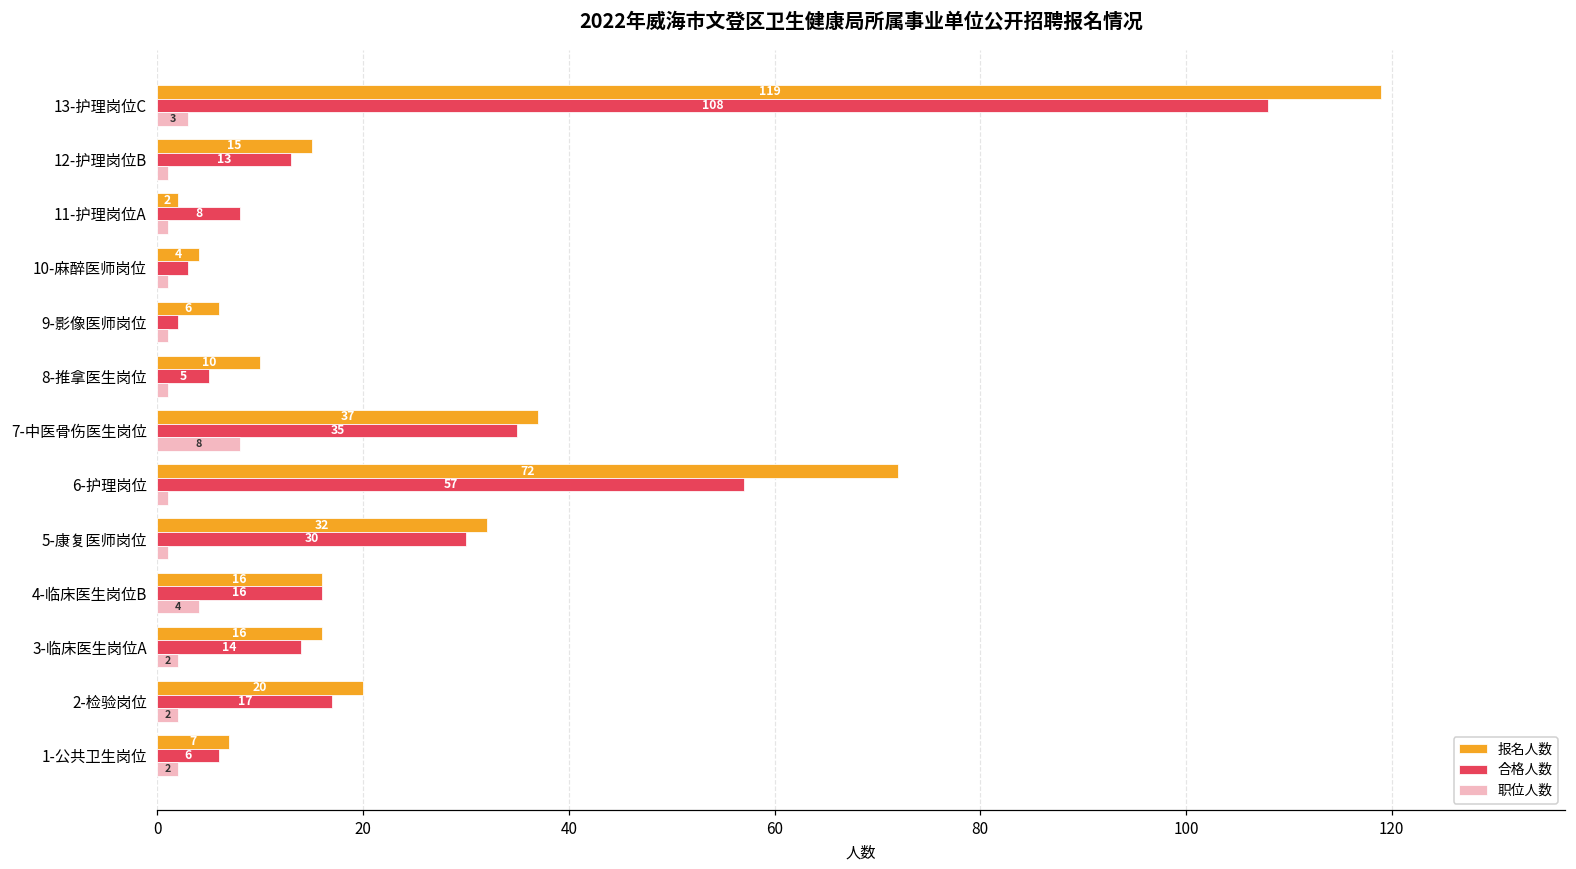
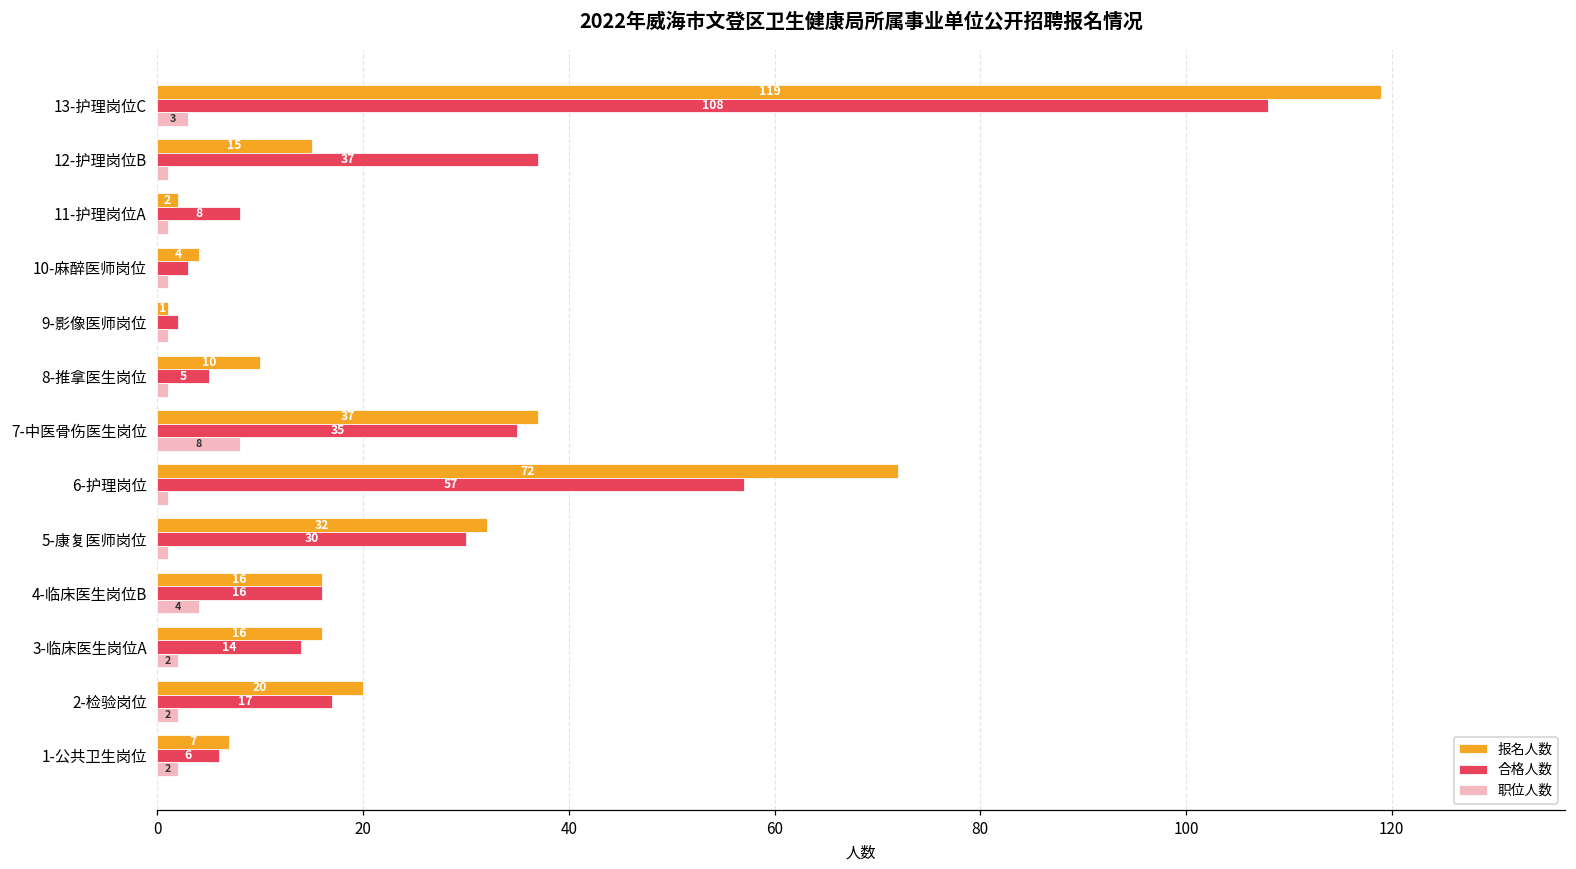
  {
    "报名人数": {
      "13-护理岗位C": 119,
      "12-护理岗位B": 15,
      "11-护理岗位A": 2,
      "10-麻醉医师岗位": 4,
-     "9-影像医师岗位": 6,
+     "9-影像医师岗位": 1,
      "8-推拿医生岗位": 10,
      "7-中医骨伤医生岗位": 37,
      "6-护理岗位": 72,
      "5-康复医师岗位": 32,
      "4-临床医生岗位B": 16,
      "3-临床医生岗位A": 16,
      "2-检验岗位": 20,
      "1-公共卫生岗位": 7
    },
    "合格人数": {
      "13-护理岗位C": 108,
-     "12-护理岗位B": 13,
+     "12-护理岗位B": 37,
      "11-护理岗位A": 8,
      "8-推拿医生岗位": 5,
      "7-中医骨伤医生岗位": 35,
      "6-护理岗位": 57,
      "5-康复医师岗位": 30,
      "4-临床医生岗位B": 16,
      "3-临床医生岗位A": 14,
      "2-检验岗位": 17,
      "1-公共卫生岗位": 6
    },
    "职位人数": {
      "13-护理岗位C": 3,
      "7-中医骨伤医生岗位": 8,
      "4-临床医生岗位B": 4,
      "3-临床医生岗位A": 2,
      "2-检验岗位": 2,
      "1-公共卫生岗位": 2
    }
  }
